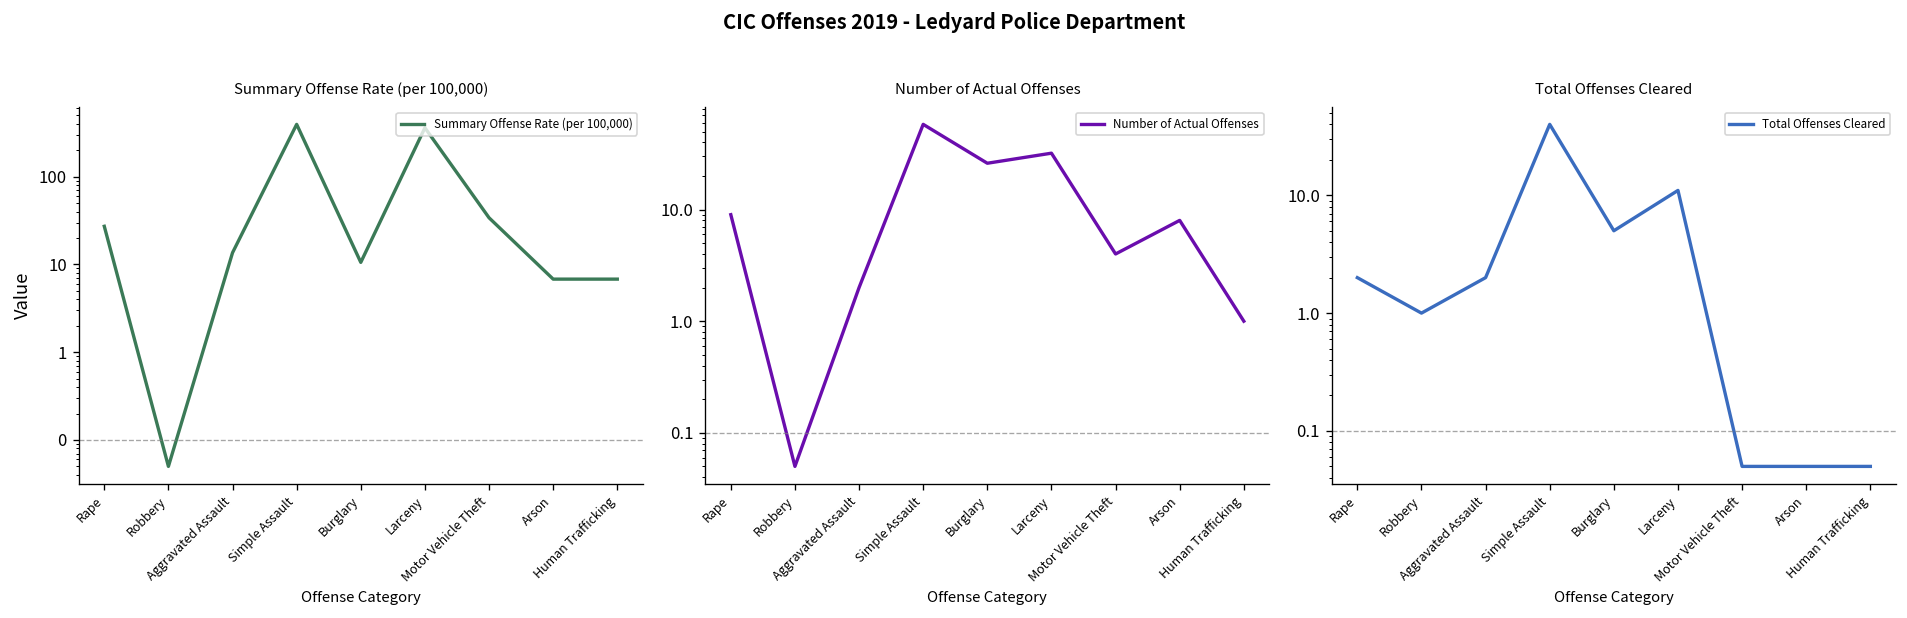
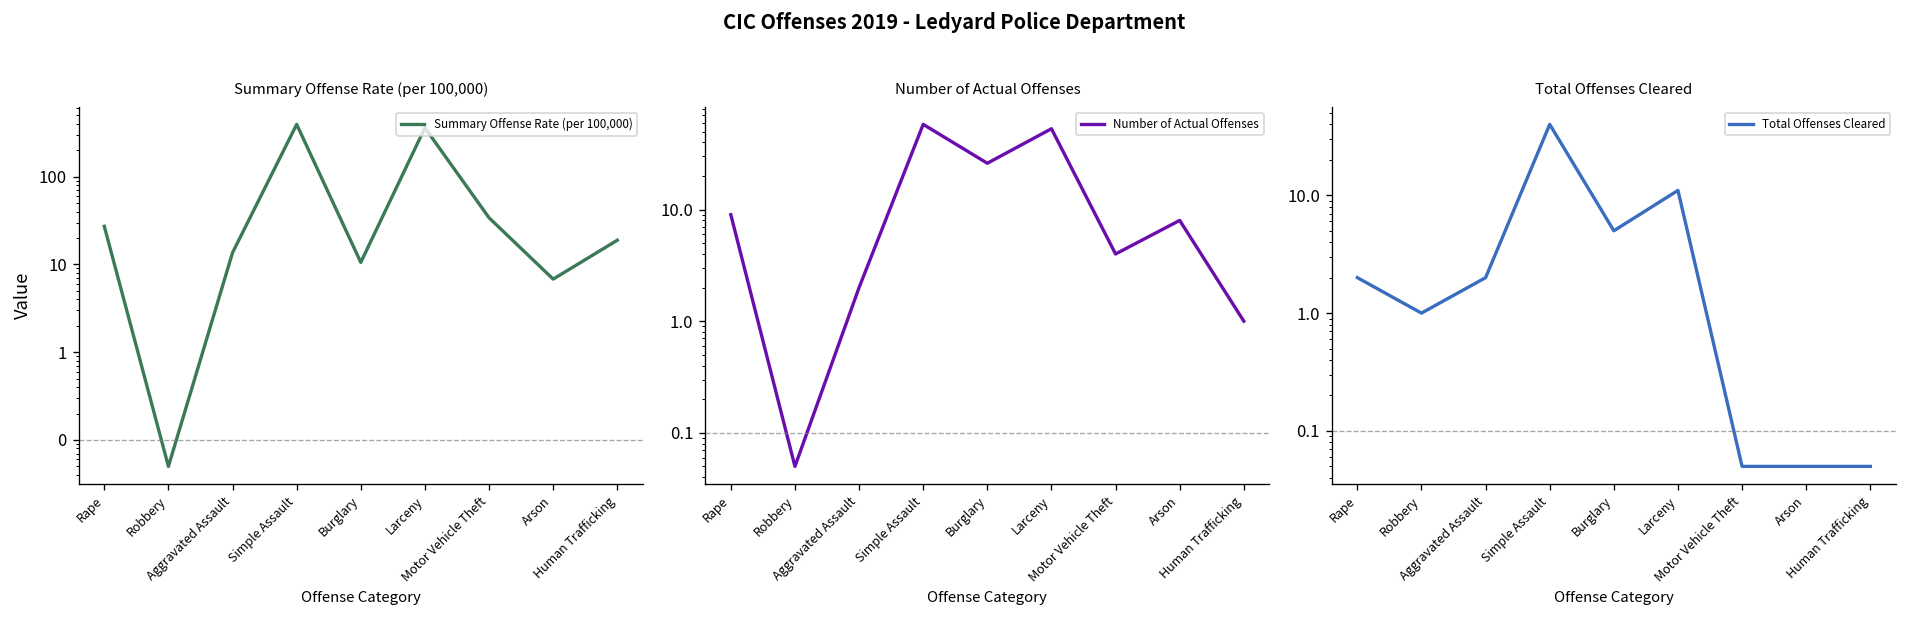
  {
    "Summary Offense Rate (per 100,000)": {
      "Rape": 27,
      "Robbery": 0.05,
      "Aggravated Assault": 14,
      "Simple Assault": 400,
      "Burglary": 11,
      "Motor Vehicle Theft": 30,
      "Arson": 7,
-     "Human Trafficking": 7
+     "Human Trafficking": 19
    },
    "Number of Actual Offenses": {
      "Rape": 9,
      "Robbery": 0.05,
      "Aggravated Assault": 2,
      "Simple Assault": 60,
      "Burglary": 26,
-     "Larceny": 32,
+     "Larceny": 50,
      "Motor Vehicle Theft": 4,
      "Arson": 8,
      "Human Trafficking": 1
    },
    "Total Offenses Cleared": {
      "Rape": 2.0,
      "Robbery": 1.0,
      "Aggravated Assault": 2.0,
      "Simple Assault": 40,
      "Burglary": 5,
      "Larceny": 11,
      "Motor Vehicle Theft": 0.05,
      "Arson": 0.05,
      "Human Trafficking": 0.05
    }
  }
